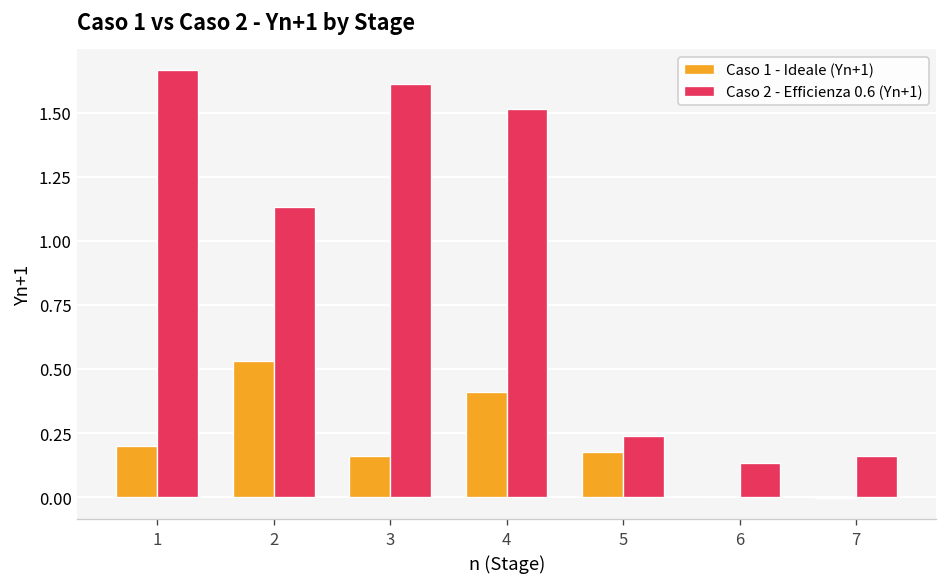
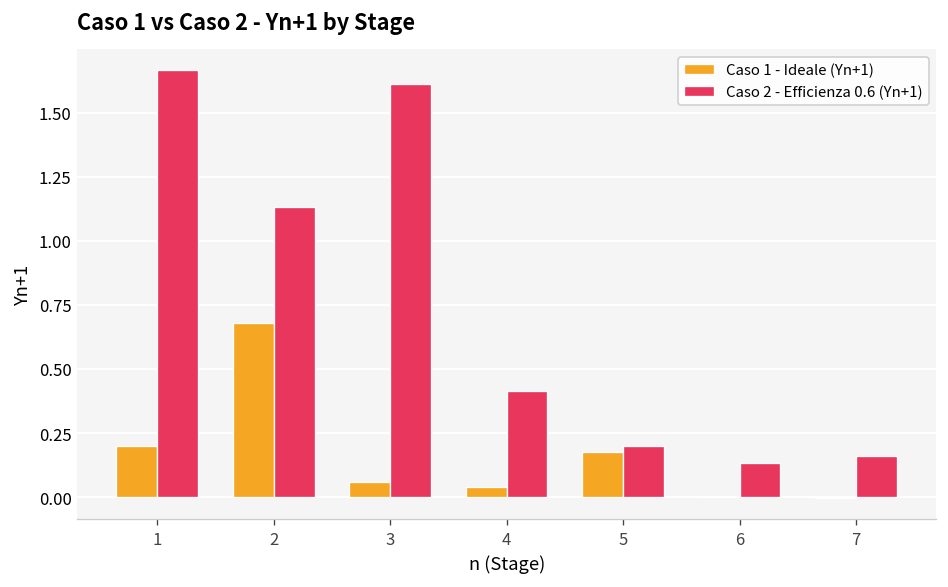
  {
    "Caso 1 - Ideale (Yn+1)": {
      "1": 0.20,
-     "2": 0.53,
-     "3": 0.16,
-     "4": 0.41,
+     "2": 0.68,
+     "3": 0.06,
+     "4": 0.04,
      "5": 0.18
    },
    "Caso 2 - Efficienza 0.6 (Yn+1)": {
      "1": 1.66,
      "2": 1.13,
      "3": 1.61,
-     "4": 1.51,
-     "5": 0.24,
+     "4": 0.42,
+     "5": 0.20,
      "6": 0.13,
      "7": 0.16
    }
  }
